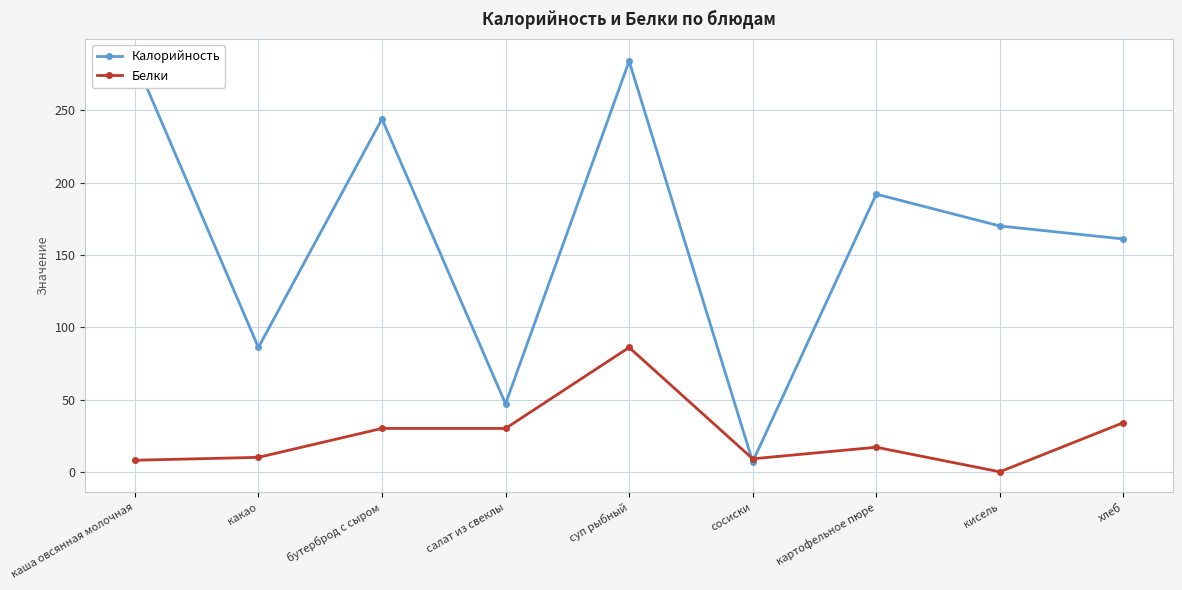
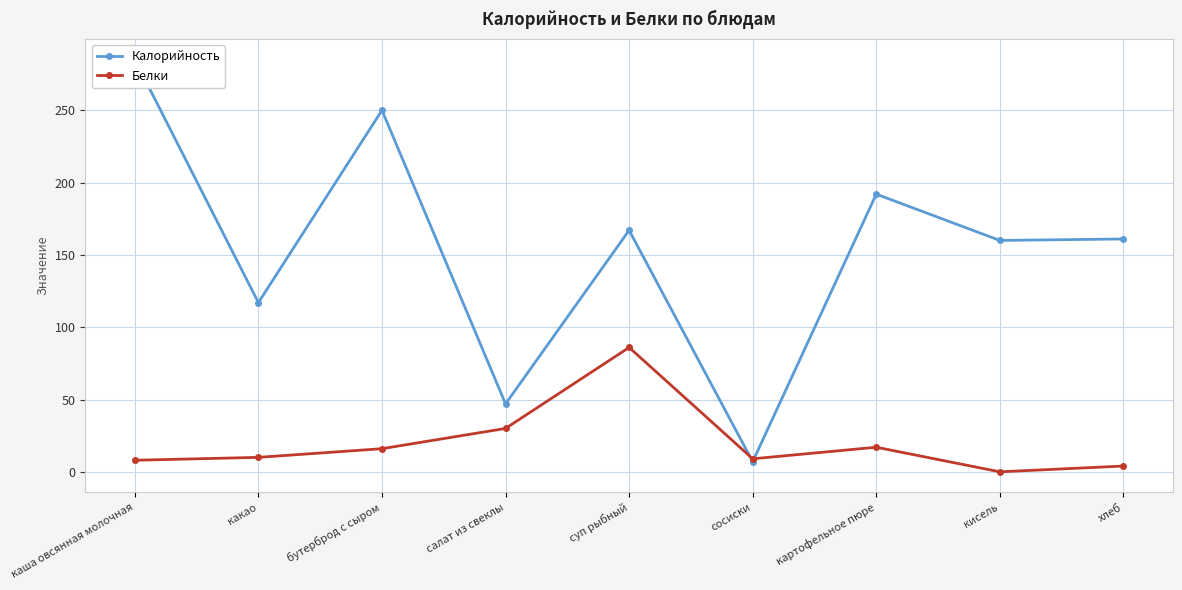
  {
    "Калорийность": {
-     "какао": 86,
-     "бутерброд с сыром": 244,
+     "какао": 117,
+     "бутерброд с сыром": 250,
      "салат из свеклы": 47,
-     "суп рыбный": 284,
+     "суп рыбный": 167,
      "сосиски": 7,
      "картофельное пюре": 192,
-     "кисель": 170,
+     "кисель": 160,
      "хлеб": 161
    },
    "Белки": {
      "каша овсянная молочная": 8,
      "какао": 10,
-     "бутерброд с сыром": 30,
+     "бутерброд с сыром": 16,
      "салат из свеклы": 30,
      "суп рыбный": 86,
      "сосиски": 9,
      "картофельное пюре": 17,
      "кисель": 0,
-     "хлеб": 34
+     "хлеб": 4
    }
  }
